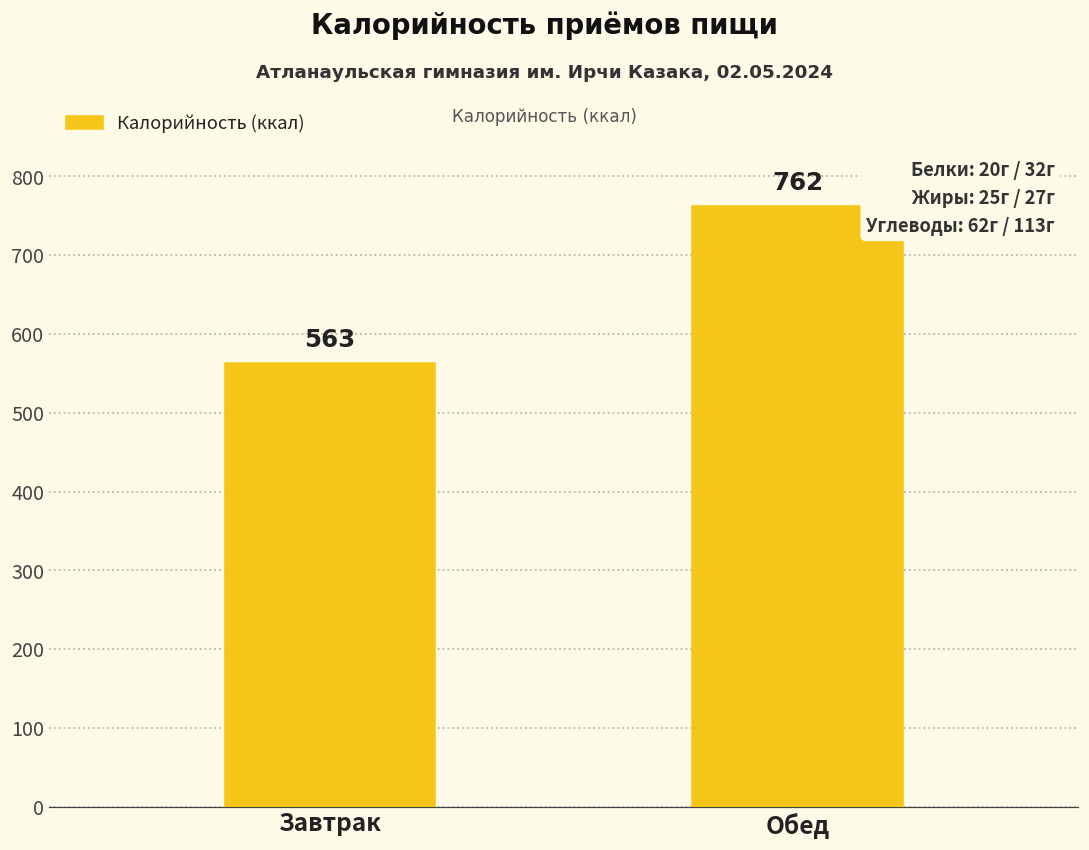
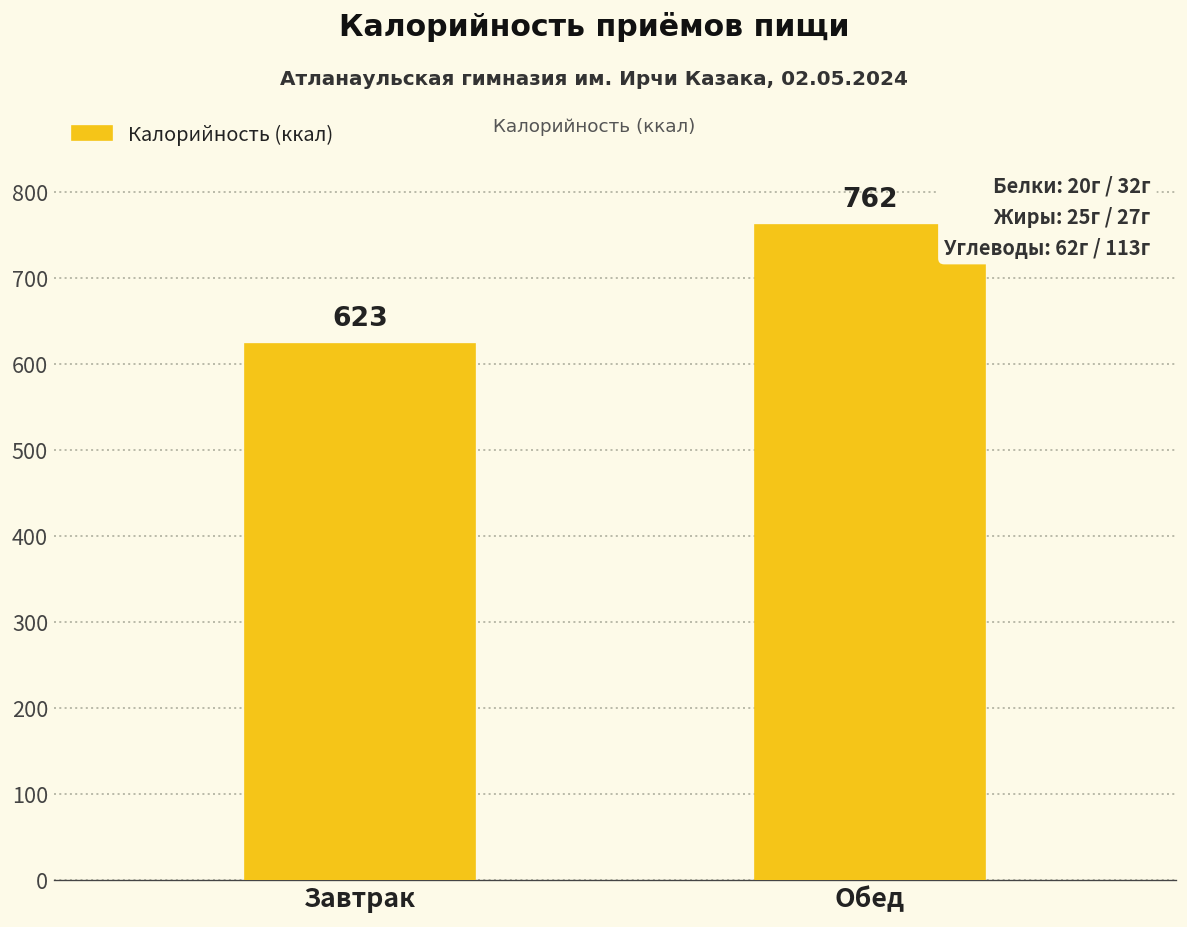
  {
-   "Завтрак": 563,
+   "Завтрак": 623,
    "Обед": 762
  }
